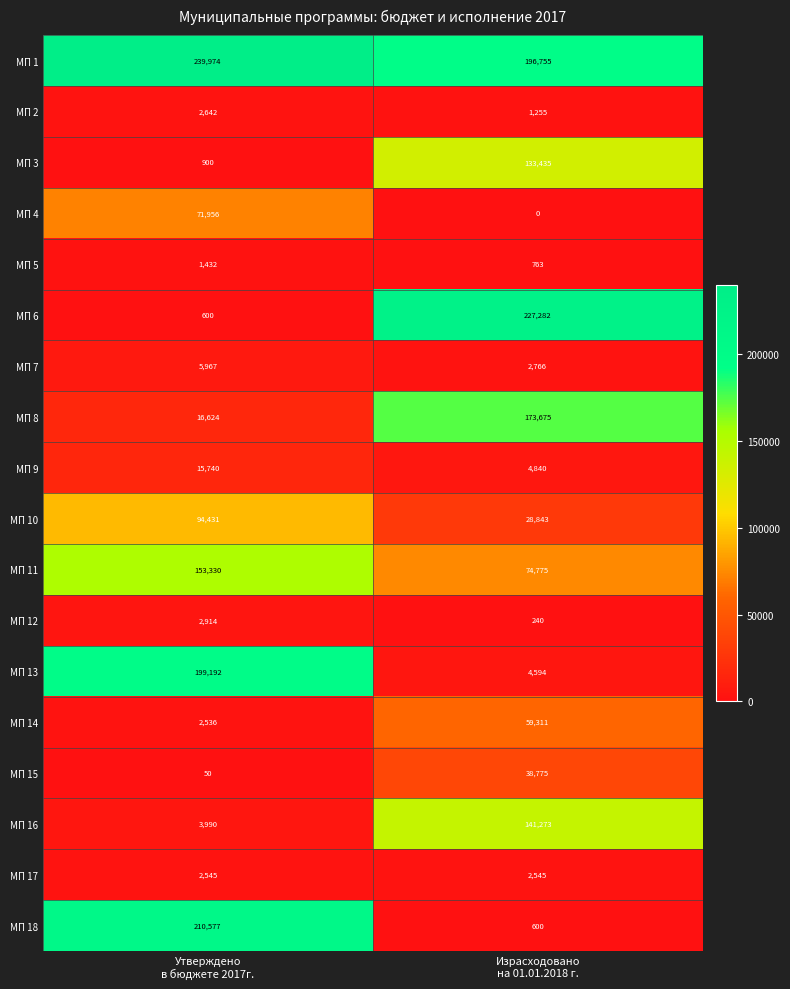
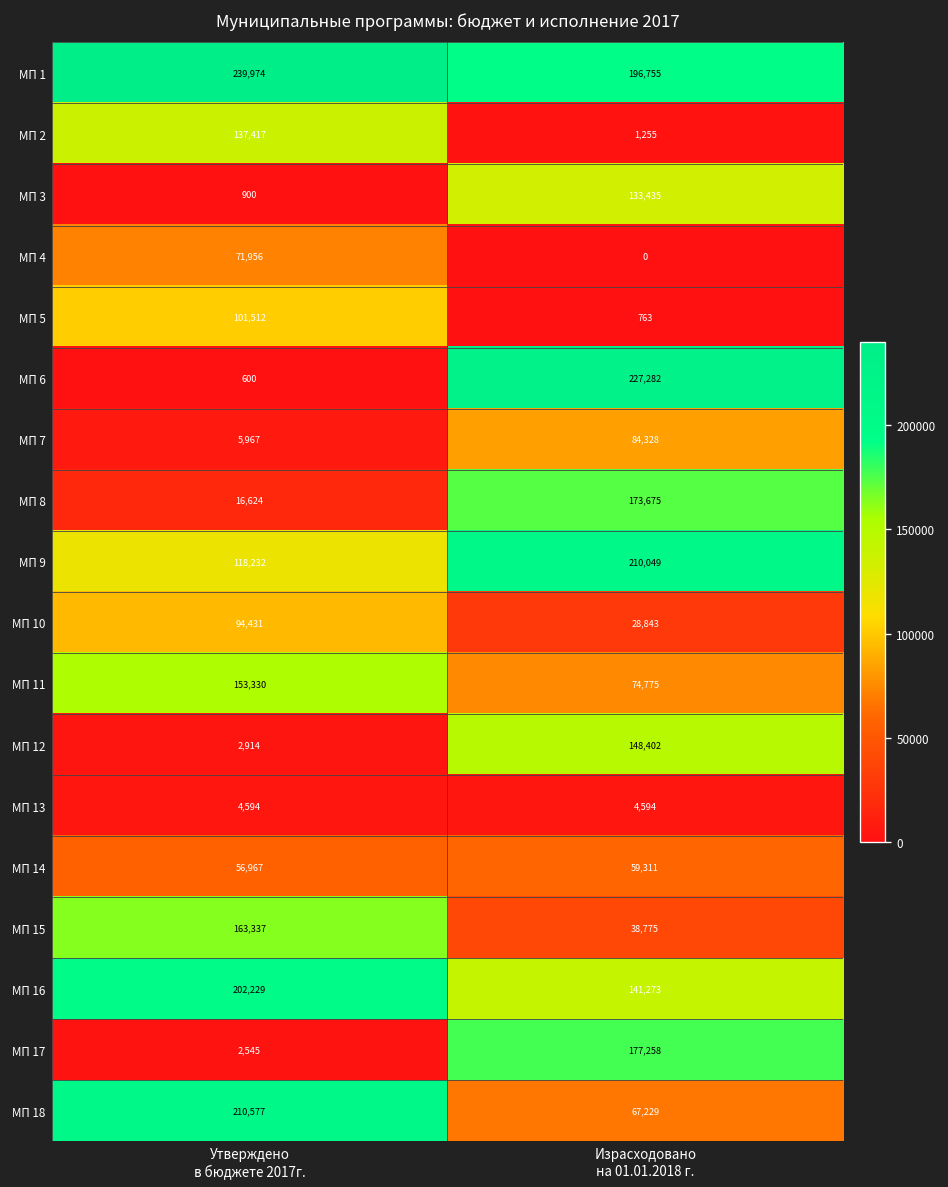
  {
    "МП 1": {
      "Утверждено в бюджете 2017г.": "239,974",
      "Израсходовано на 01.01.2018 г.": "196,755"
    },
    "МП 2": {
-     "Утверждено в бюджете 2017г.": "2,642",
+     "Утверждено в бюджете 2017г.": "137,417",
      "Израсходовано на 01.01.2018 г.": "1,255"
    },
    "МП 3": {
      "Утверждено в бюджете 2017г.": "900",
      "Израсходовано на 01.01.2018 г.": "133,435"
    },
    "МП 4": {
      "Утверждено в бюджете 2017г.": "71,956",
      "Израсходовано на 01.01.2018 г.": "0"
    },
    "МП 5": {
-     "Утверждено в бюджете 2017г.": "1,432",
+     "Утверждено в бюджете 2017г.": "101,512",
      "Израсходовано на 01.01.2018 г.": "763"
    },
    "МП 6": {
      "Утверждено в бюджете 2017г.": "600",
      "Израсходовано на 01.01.2018 г.": "227,282"
    },
    "МП 7": {
      "Утверждено в бюджете 2017г.": "5,967",
-     "Израсходовано на 01.01.2018 г.": "2,766"
+     "Израсходовано на 01.01.2018 г.": "84,328"
    },
    "МП 8": {
      "Утверждено в бюджете 2017г.": "16,624",
      "Израсходовано на 01.01.2018 г.": "173,675"
    },
    "МП 9": {
-     "Утверждено в бюджете 2017г.": "15,740",
-     "Израсходовано на 01.01.2018 г.": "4,840"
+     "Утверждено в бюджете 2017г.": "118,232",
+     "Израсходовано на 01.01.2018 г.": "210,049"
    },
    "МП 10": {
      "Утверждено в бюджете 2017г.": "94,431",
      "Израсходовано на 01.01.2018 г.": "28,843"
    },
    "МП 11": {
      "Утверждено в бюджете 2017г.": "153,330",
      "Израсходовано на 01.01.2018 г.": "74,775"
    },
    "МП 12": {
      "Утверждено в бюджете 2017г.": "2,914",
-     "Израсходовано на 01.01.2018 г.": "240"
+     "Израсходовано на 01.01.2018 г.": "148,402"
    },
    "МП 13": {
-     "Утверждено в бюджете 2017г.": "199,192",
+     "Утверждено в бюджете 2017г.": "4,594",
      "Израсходовано на 01.01.2018 г.": "4,594"
    },
    "МП 14": {
-     "Утверждено в бюджете 2017г.": "2,536",
+     "Утверждено в бюджете 2017г.": "56,967",
      "Израсходовано на 01.01.2018 г.": "59,311"
    },
    "МП 15": {
-     "Утверждено в бюджете 2017г.": "50",
+     "Утверждено в бюджете 2017г.": "163,337",
      "Израсходовано на 01.01.2018 г.": "38,775"
    },
    "МП 16": {
-     "Утверждено в бюджете 2017г.": "3,990",
+     "Утверждено в бюджете 2017г.": "202,229",
      "Израсходовано на 01.01.2018 г.": "141,273"
    },
    "МП 17": {
      "Утверждено в бюджете 2017г.": "2,545",
-     "Израсходовано на 01.01.2018 г.": "2,545"
+     "Израсходовано на 01.01.2018 г.": "177,258"
    },
    "МП 18": {
      "Утверждено в бюджете 2017г.": "210,577",
-     "Израсходовано на 01.01.2018 г.": "600"
+     "Израсходовано на 01.01.2018 г.": "67,229"
    }
  }
